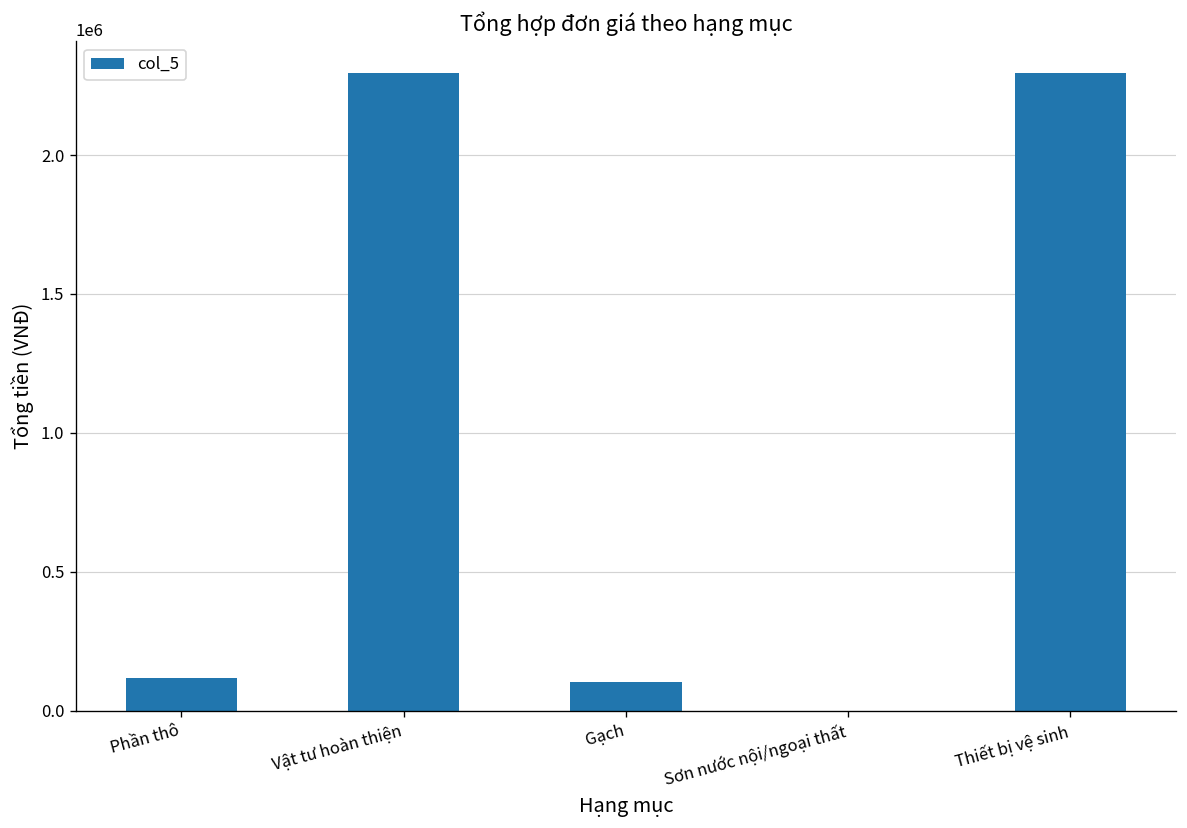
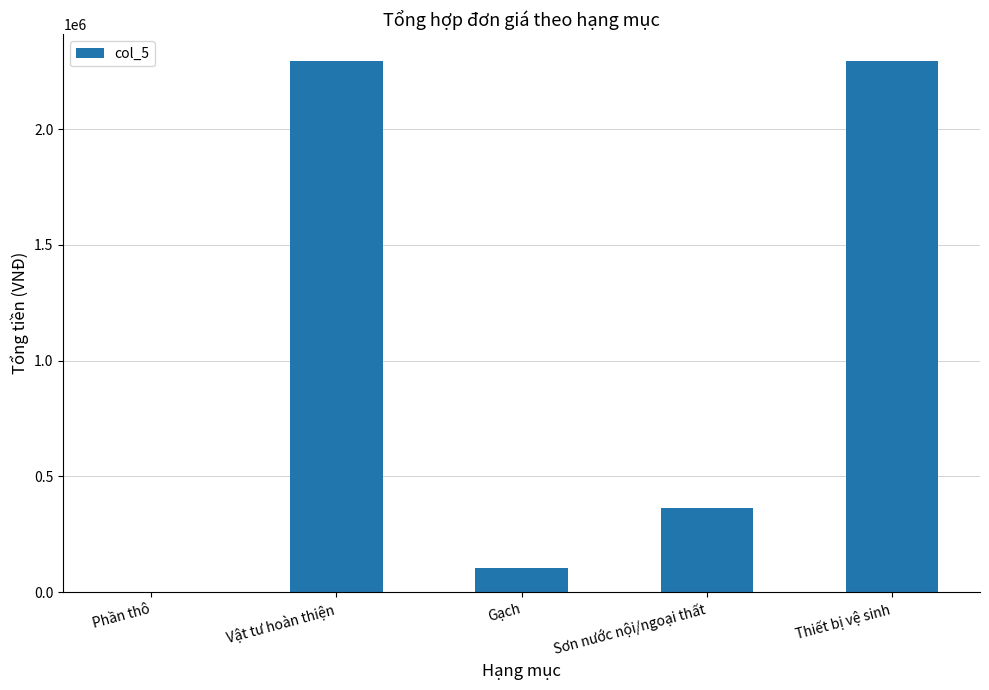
  {
-   "Phần thô": 120000,
+   "Phần thô": 0,
    "Vật tư hoàn thiện": 2300000,
    "Gạch": 100000,
-   "Sơn nước nội/ngoại thất": 0,
+   "Sơn nước nội/ngoại thất": 360000,
    "Thiết bị vệ sinh": 2300000
  }
